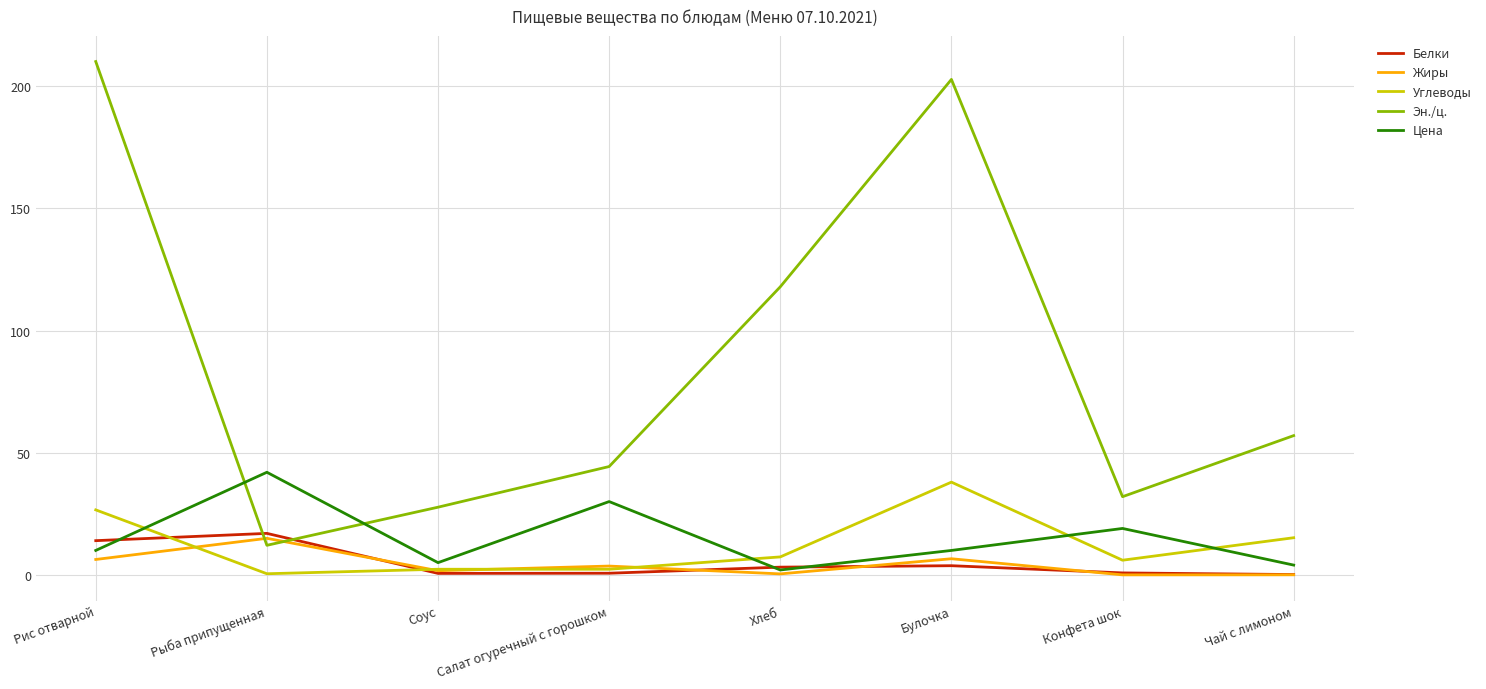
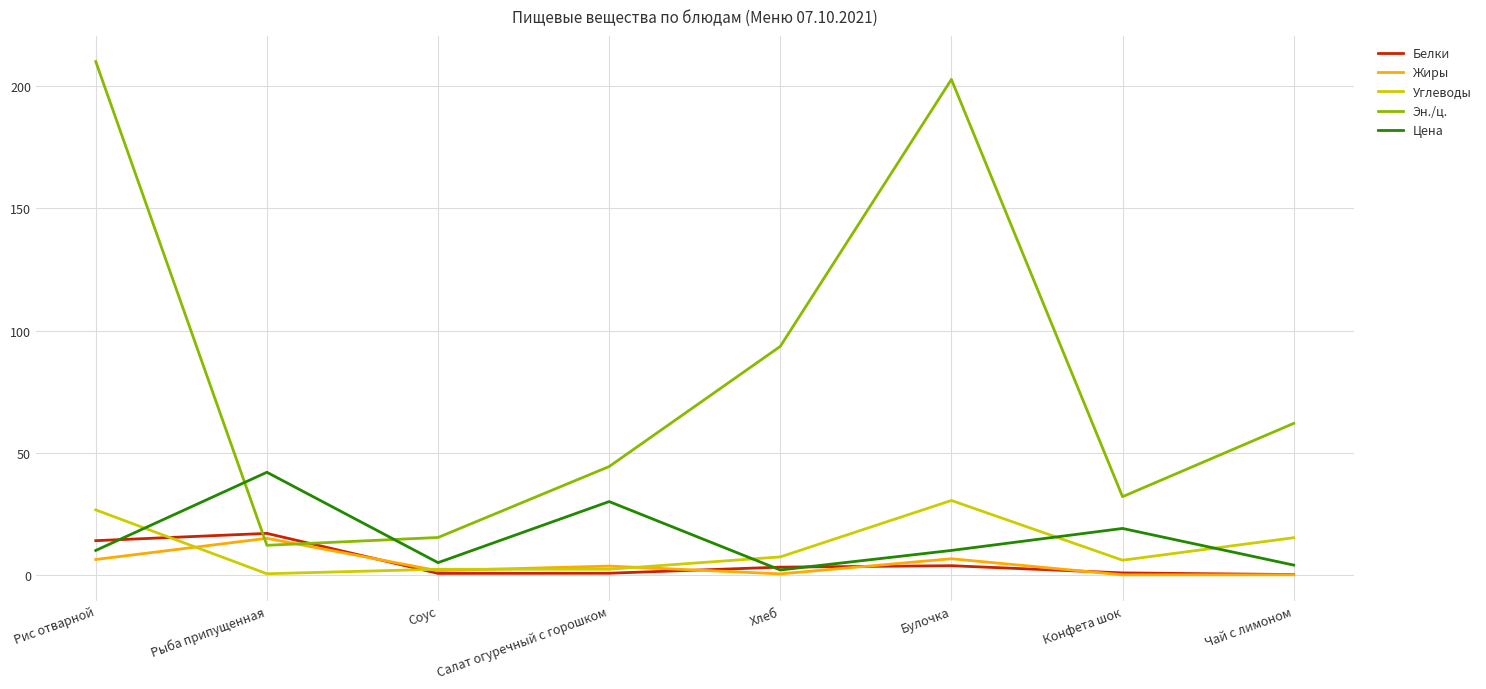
  {
    "Белки": {
      "Рис отварной": 14,
      "Рыба припущенная": 17,
      "Соус": 1,
      "Салат огуречный с горошком": 1,
      "Хлеб": 3,
      "Булочка": 4
    },
    "Жиры": {
      "Рис отварной": 6,
      "Рыба припущенная": 15,
      "Салат огуречный с горошком": 4,
      "Хлеб": 0,
      "Булочка": 7
    },
    "Углеводы": {
      "Рис отварной": 27,
      "Рыба припущенная": 0,
      "Салат огуречный с горошком": 2,
      "Хлеб": 7,
-     "Булочка": 38,
+     "Булочка": 30,
      "Конфета шок": 6,
      "Чай с лимоном": 15
    },
    "Эн./ц.": {
      "Рис отварной": 210,
      "Рыба припущенная": 12,
-     "Соус": 28,
+     "Соус": 15,
      "Салат огуречный с горошком": 44,
-     "Хлеб": 118,
+     "Хлеб": 94,
      "Булочка": 203,
      "Конфета шок": 32,
-     "Чай с лимоном": 57
+     "Чай с лимоном": 62
    },
    "Цена": {
      "Рис отварной": 10,
      "Рыба припущенная": 42,
      "Соус": 5,
      "Салат огуречный с горошком": 30,
      "Хлеб": 2,
      "Булочка": 10,
      "Конфета шок": 19,
      "Чай с лимоном": 4
    }
  }
